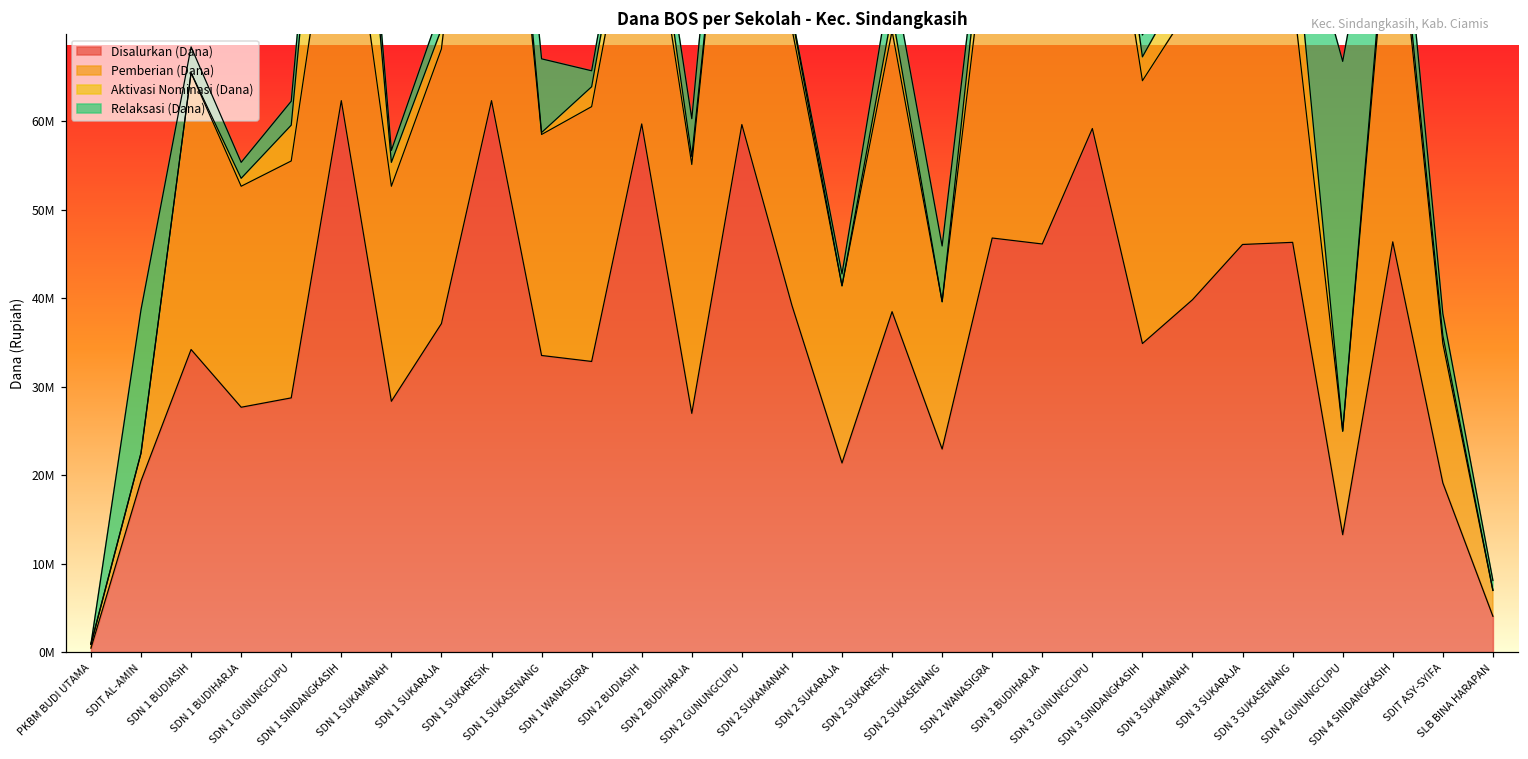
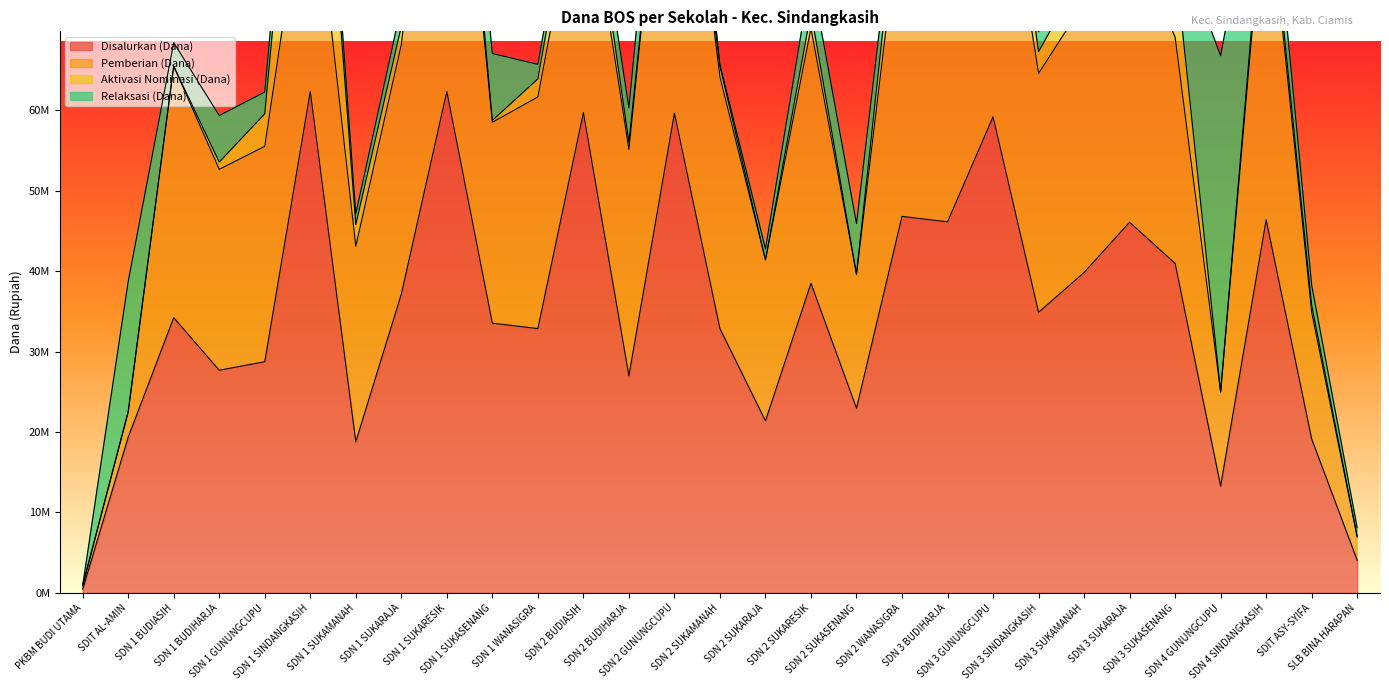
  {
    "Disalurkan (Dana)": {
      "PKBM BUDI UTAMA": 0,
      "SDIT AL-AMIN": 19000000,
      "SDN 1 BUDIASIH": 34000000,
      "SDN 1 BUDIHARJA": 28000000,
      "SDN 1 GUNUNGCUPU": 29000000,
      "SDN 1 SINDANGKASIH": 62000000,
-     "SDN 1 SUKAMANAH": 28000000,
+     "SDN 1 SUKAMANAH": 19000000,
      "SDN 1 SUKARAJA": 37000000,
      "SDN 1 SUKARESIK": 62000000,
      "SDN 1 SUKASENANG": 34000000,
      "SDN 1 WANASIGRA": 33000000,
      "SDN 2 BUDIASIH": 60000000,
      "SDN 2 BUDIHARJA": 27000000,
      "SDN 2 GUNUNGCUPU": 60000000,
-     "SDN 2 SUKAMANAH": 39000000,
+     "SDN 2 SUKAMANAH": 33000000,
      "SDN 2 SUKARAJA": 21000000,
      "SDN 2 SUKARESIK": 38000000,
      "SDN 2 SUKASENANG": 23000000,
      "SDN 2 WANASIGRA": 47000000,
      "SDN 3 BUDIHARJA": 46000000,
      "SDN 3 GUNUNGCUPU": 59000000,
      "SDN 3 SINDANGKASIH": 35000000,
      "SDN 3 SUKAMANAH": 40000000,
      "SDN 3 SUKARAJA": 46000000,
-     "SDN 3 SUKASENANG": 46000000,
+     "SDN 3 SUKASENANG": 41000000,
      "SDN 4 GUNUNGCUPU": 13000000,
      "SDN 4 SINDANGKASIH": 46000000,
      "SDIT ASY-SYIFA": 19000000,
      "SLB BINA HARAPAN": 4000000
    },
    "Relaksasi (Dana)": {
      "SDIT AL-AMIN": 16000000,
-     "SDN 1 BUDIHARJA": 2000000,
+     "SDN 1 BUDIHARJA": 6000000,
      "SDN 1 GUNUNGCUPU": 3000000,
      "SDN 1 SUKAMANAH": 1000000,
      "SDN 1 SUKASENANG": 8000000,
      "SDN 1 WANASIGRA": 2000000,
      "SDN 2 BUDIHARJA": 4000000,
      "SDN 2 SUKARAJA": 1000000,
      "SDN 2 SUKASENANG": 6000000,
      "SDN 3 SINDANGKASIH": 2000000,
      "SDN 4 GUNUNGCUPU": 42000000,
      "SDIT ASY-SYIFA": 2000000,
      "SLB BINA HARAPAN": 1000000
    }
  }
